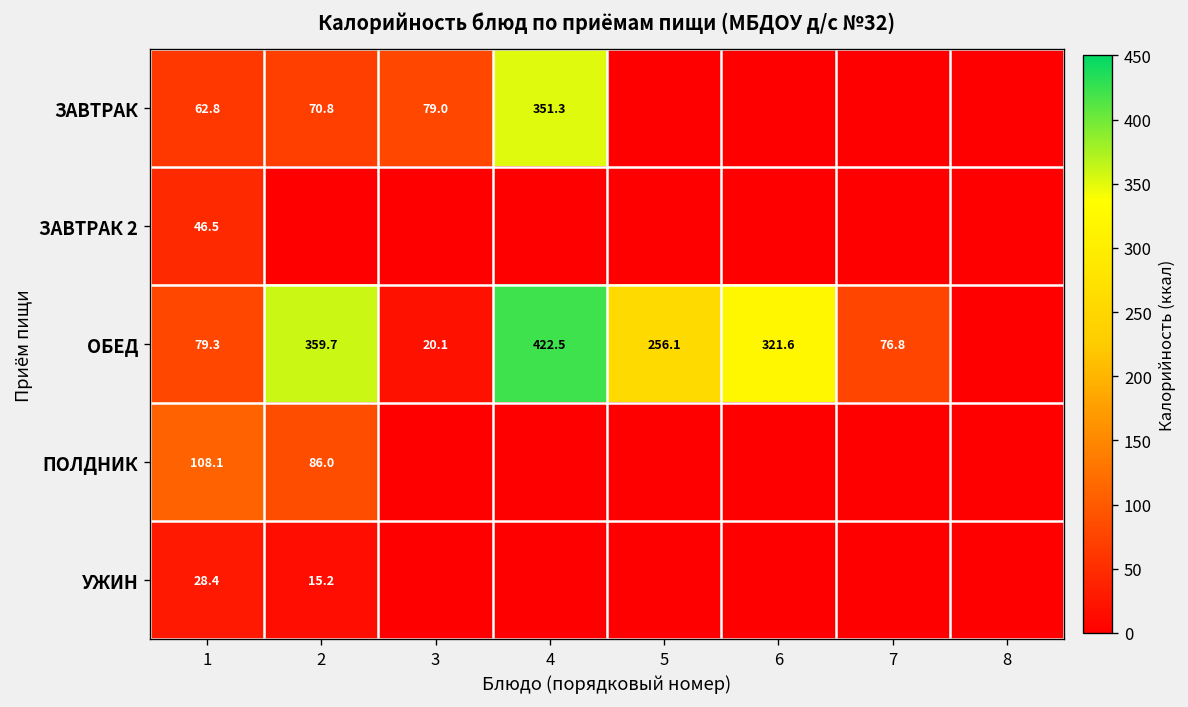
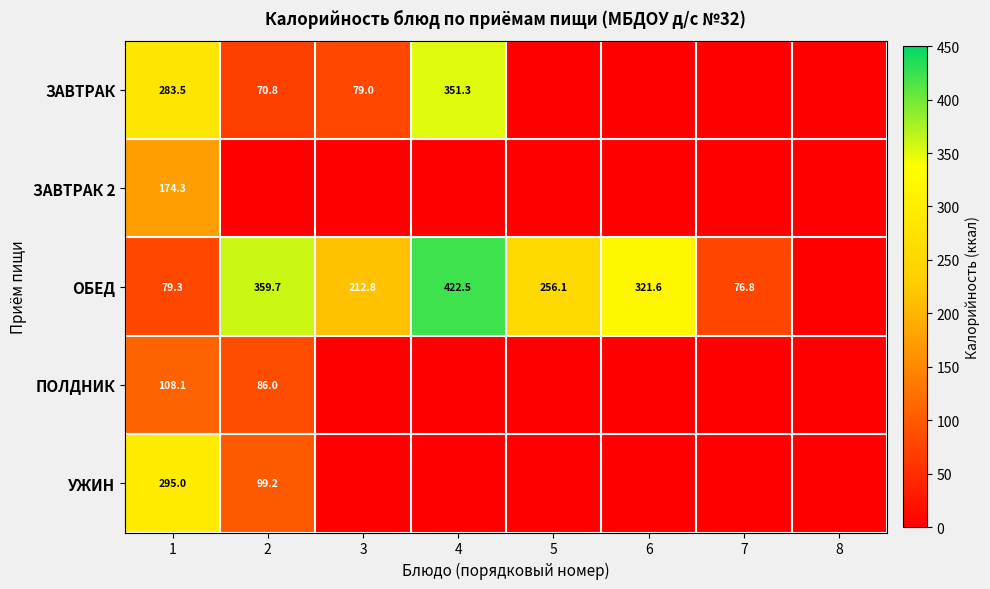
  {
    "ЗАВТРАК": {
-     "1": 62.8,
+     "1": 283.5,
      "2": 70.8,
      "3": 79.0,
      "4": 351.3
    },
    "ЗАВТРАК 2": {
-     "1": 46.5
+     "1": 174.3
    },
    "ОБЕД": {
      "1": 79.3,
      "2": 359.7,
-     "3": 20.1,
+     "3": 212.8,
      "4": 422.5,
      "5": 256.1,
      "6": 321.6,
      "7": 76.8
    },
    "ПОЛДНИК": {
      "1": 108.1,
      "2": 86.0
    },
    "УЖИН": {
-     "1": 28.4,
-     "2": 15.2
+     "1": 295.0,
+     "2": 99.2
    }
  }
